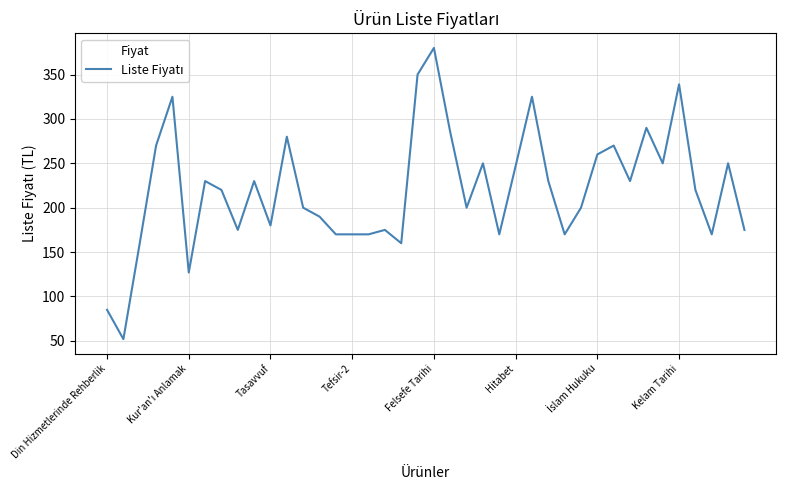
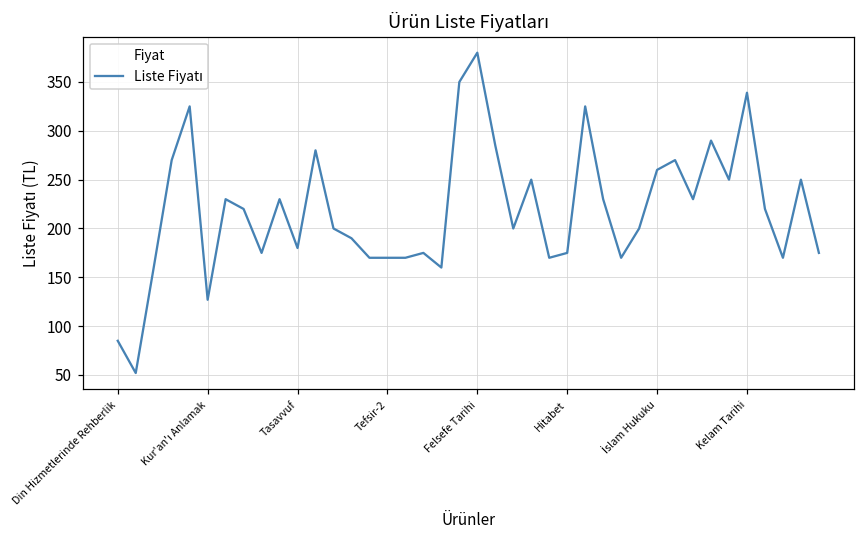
  {
    "Din Hizmetlerinde Rehberlik": 90,
    "Kur'an'ı Anlamak": 130,
    "Tasavvuf": 180,
    "Tefsir-2": 170,
    "Felsefe Tarihi": 380,
-   "Hitabet": 250,
+   "Hitabet": 180,
    "İslam Hukuku": 260,
    "Kelam Tarihi": 340
  }
